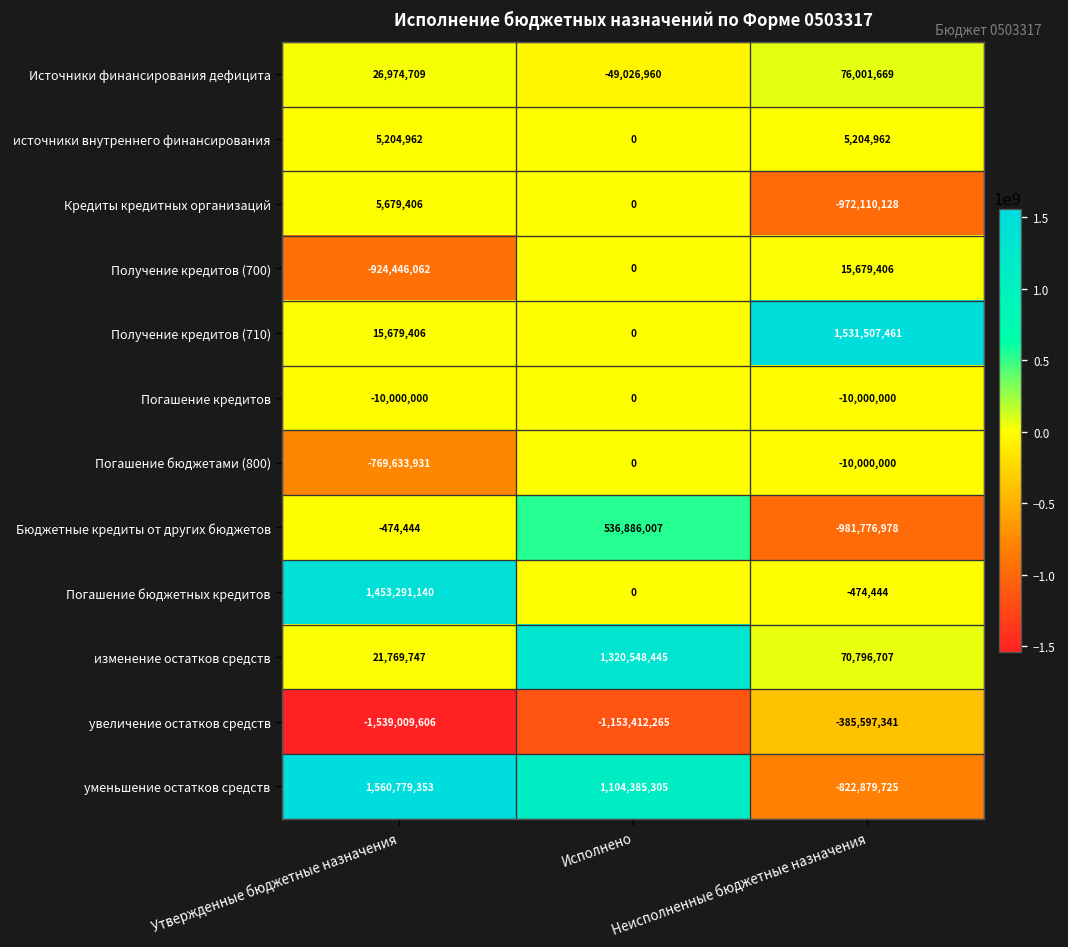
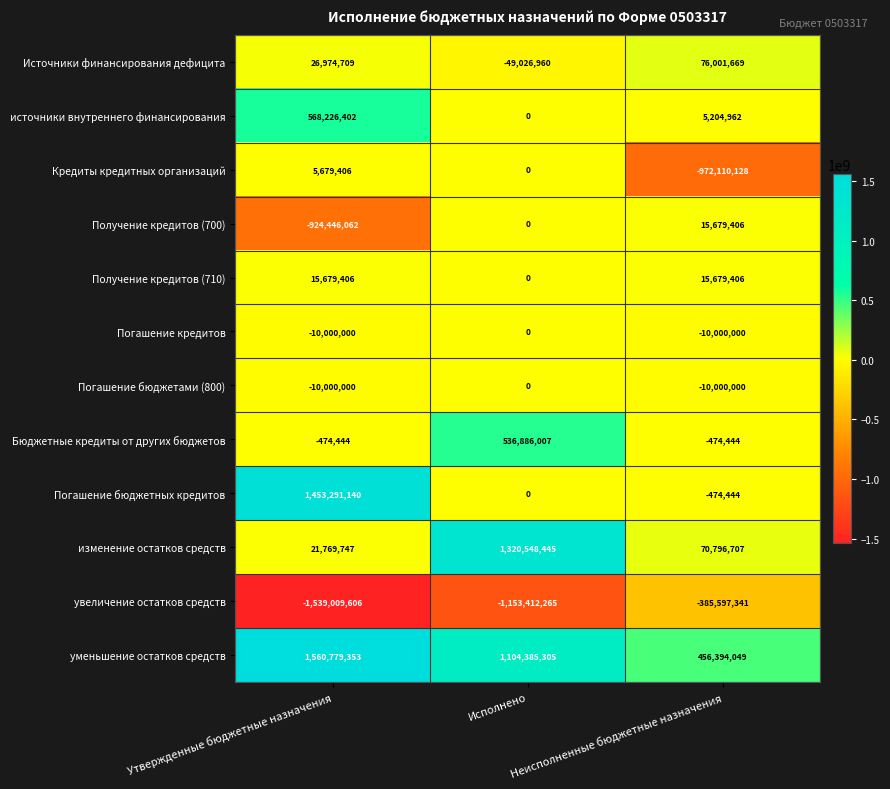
  {
    "Источники финансирования дефицита": {
      "Утвержденные бюджетные назначения": "26,974,709",
      "Исполнено": "-49,026,960",
      "Неисполненные бюджетные назначения": "76,001,669"
    },
    "источники внутреннего финансирования": {
-     "Утвержденные бюджетные назначения": "5,204,962",
+     "Утвержденные бюджетные назначения": "568,226,402",
      "Исполнено": "0",
      "Неисполненные бюджетные назначения": "5,204,962"
    },
    "Кредиты кредитных организаций": {
      "Утвержденные бюджетные назначения": "5,679,406",
      "Исполнено": "0",
      "Неисполненные бюджетные назначения": "-972,110,128"
    },
    "Получение кредитов (700)": {
      "Утвержденные бюджетные назначения": "-924,446,062",
      "Исполнено": "0",
      "Неисполненные бюджетные назначения": "15,679,406"
    },
    "Получение кредитов (710)": {
      "Утвержденные бюджетные назначения": "15,679,406",
      "Исполнено": "0",
-     "Неисполненные бюджетные назначения": "1,531,507,461"
+     "Неисполненные бюджетные назначения": "15,679,406"
    },
    "Погашение кредитов": {
      "Утвержденные бюджетные назначения": "-10,000,000",
      "Исполнено": "0",
      "Неисполненные бюджетные назначения": "-10,000,000"
    },
    "Погашение бюджетами (800)": {
-     "Утвержденные бюджетные назначения": "-769,633,931",
+     "Утвержденные бюджетные назначения": "-10,000,000",
      "Исполнено": "0",
      "Неисполненные бюджетные назначения": "-10,000,000"
    },
    "Бюджетные кредиты от других бюджетов": {
      "Утвержденные бюджетные назначения": "-474,444",
      "Исполнено": "536,886,007",
-     "Неисполненные бюджетные назначения": "-981,776,978"
+     "Неисполненные бюджетные назначения": "-474,444"
    },
    "Погашение бюджетных кредитов": {
      "Утвержденные бюджетные назначения": "1,453,291,140",
      "Исполнено": "0",
      "Неисполненные бюджетные назначения": "-474,444"
    },
    "изменение остатков средств": {
      "Утвержденные бюджетные назначения": "21,769,747",
      "Исполнено": "1,320,548,445",
      "Неисполненные бюджетные назначения": "70,796,707"
    },
    "увеличение остатков средств": {
      "Утвержденные бюджетные назначения": "-1,539,009,606",
      "Исполнено": "-1,153,412,265",
      "Неисполненные бюджетные назначения": "-385,597,341"
    },
    "уменьшение остатков средств": {
      "Утвержденные бюджетные назначения": "1,560,779,353",
      "Исполнено": "1,104,385,305",
-     "Неисполненные бюджетные назначения": "-822,879,725"
+     "Неисполненные бюджетные назначения": "456,394,049"
    }
  }
